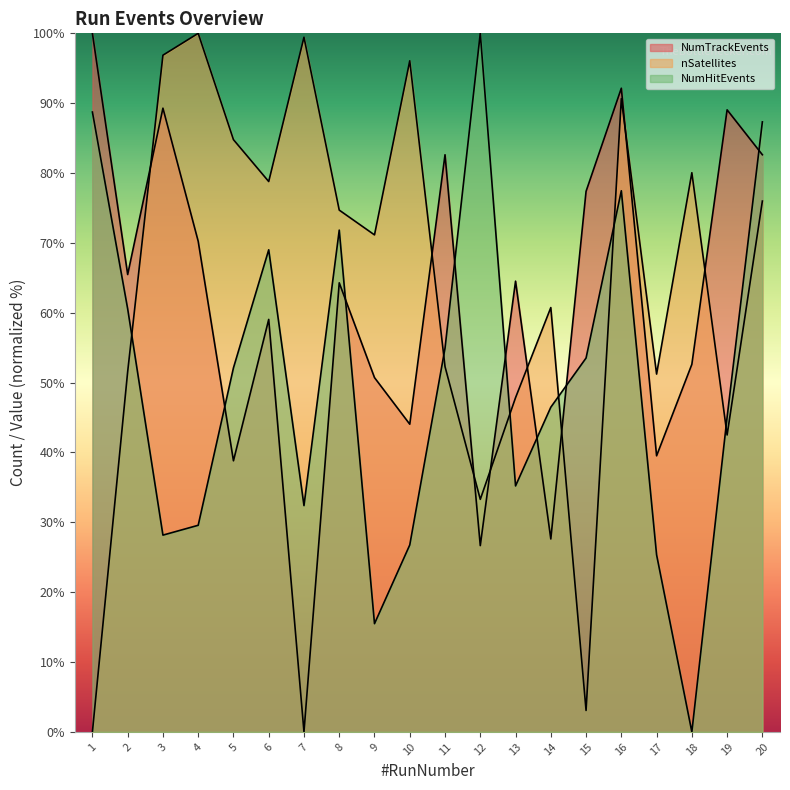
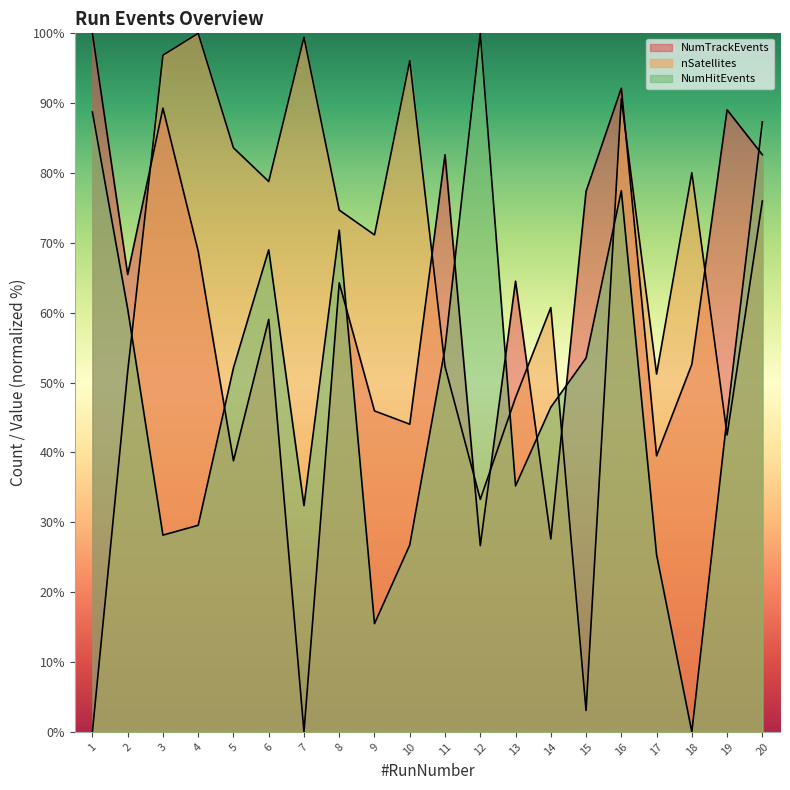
  {
    "NumTrackEvents": {
      "1": "100%",
      "2": "65%",
      "3": "89%",
-     "4": "70%",
+     "4": "69%",
      "5": "39%",
      "6": "59%",
      "7": "0%",
      "8": "64%",
-     "9": "51%",
+     "9": "46%",
      "10": "44%",
      "11": "83%",
      "12": "27%",
      "13": "65%",
      "14": "28%",
      "15": "77%",
      "16": "92%",
      "17": "40%",
      "18": "53%",
      "19": "89%",
      "20": "83%"
    },
    "nSatellites": {
      "1": "0%",
      "2": "52%",
      "3": "97%",
      "4": "100%",
-     "5": "85%",
+     "5": "84%",
      "6": "79%",
      "7": "99%",
      "8": "75%",
      "9": "71%",
      "10": "96%",
      "11": "52%",
      "12": "33%",
      "13": "48%",
      "14": "61%",
      "15": "3%",
      "16": "91%",
      "17": "51%",
      "18": "80%",
      "19": "43%",
      "20": "76%"
    },
    "NumHitEvents": {
      "1": "89%",
      "2": "61%",
      "3": "28%",
      "4": "30%",
      "5": "52%",
      "6": "69%",
      "7": "32%",
      "8": "72%",
      "9": "15%",
      "10": "27%",
      "11": "55%",
      "12": "100%",
      "13": "35%",
      "14": "46%",
      "15": "54%",
      "16": "77%",
      "17": "25%",
      "18": "0%",
      "19": "45%",
      "20": "87%"
    }
  }
